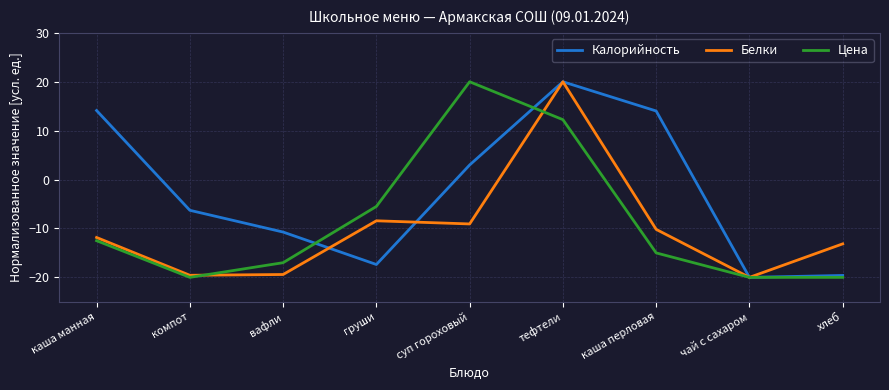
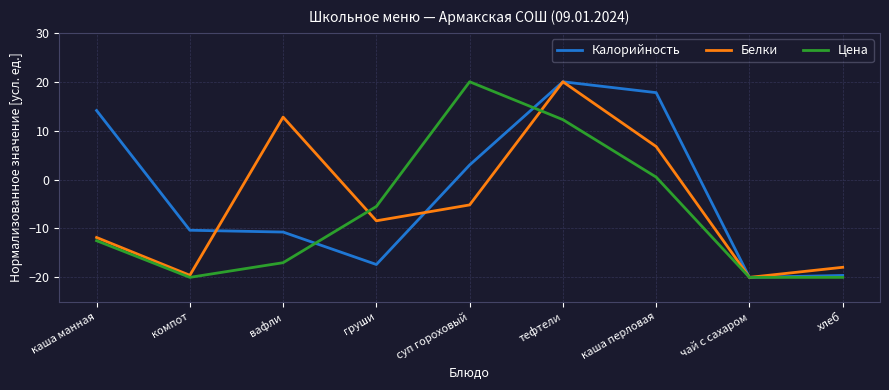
  {
    "Калорийность": {
      "каша манная": 14,
-     "компот": -6,
+     "компот": -10,
      "вафли": -11,
      "груши": -17,
      "суп гороховый": 3,
-     "каша перловая": 14
+     "каша перловая": 18
    },
    "Белки": {
      "каша манная": -12,
-     "вафли": -19,
+     "вафли": 13,
      "груши": -8,
-     "суп гороховый": -9,
-     "каша перловая": -10,
-     "хлеб": -13
+     "суп гороховый": -5,
+     "каша перловая": 7,
+     "хлеб": -18
    },
    "Цена": {
      "каша манная": -13,
      "вафли": -17,
      "груши": -6,
      "суп гороховый": 20,
      "тефтели": 12,
-     "каша перловая": -15
+     "каша перловая": 0
    }
  }
